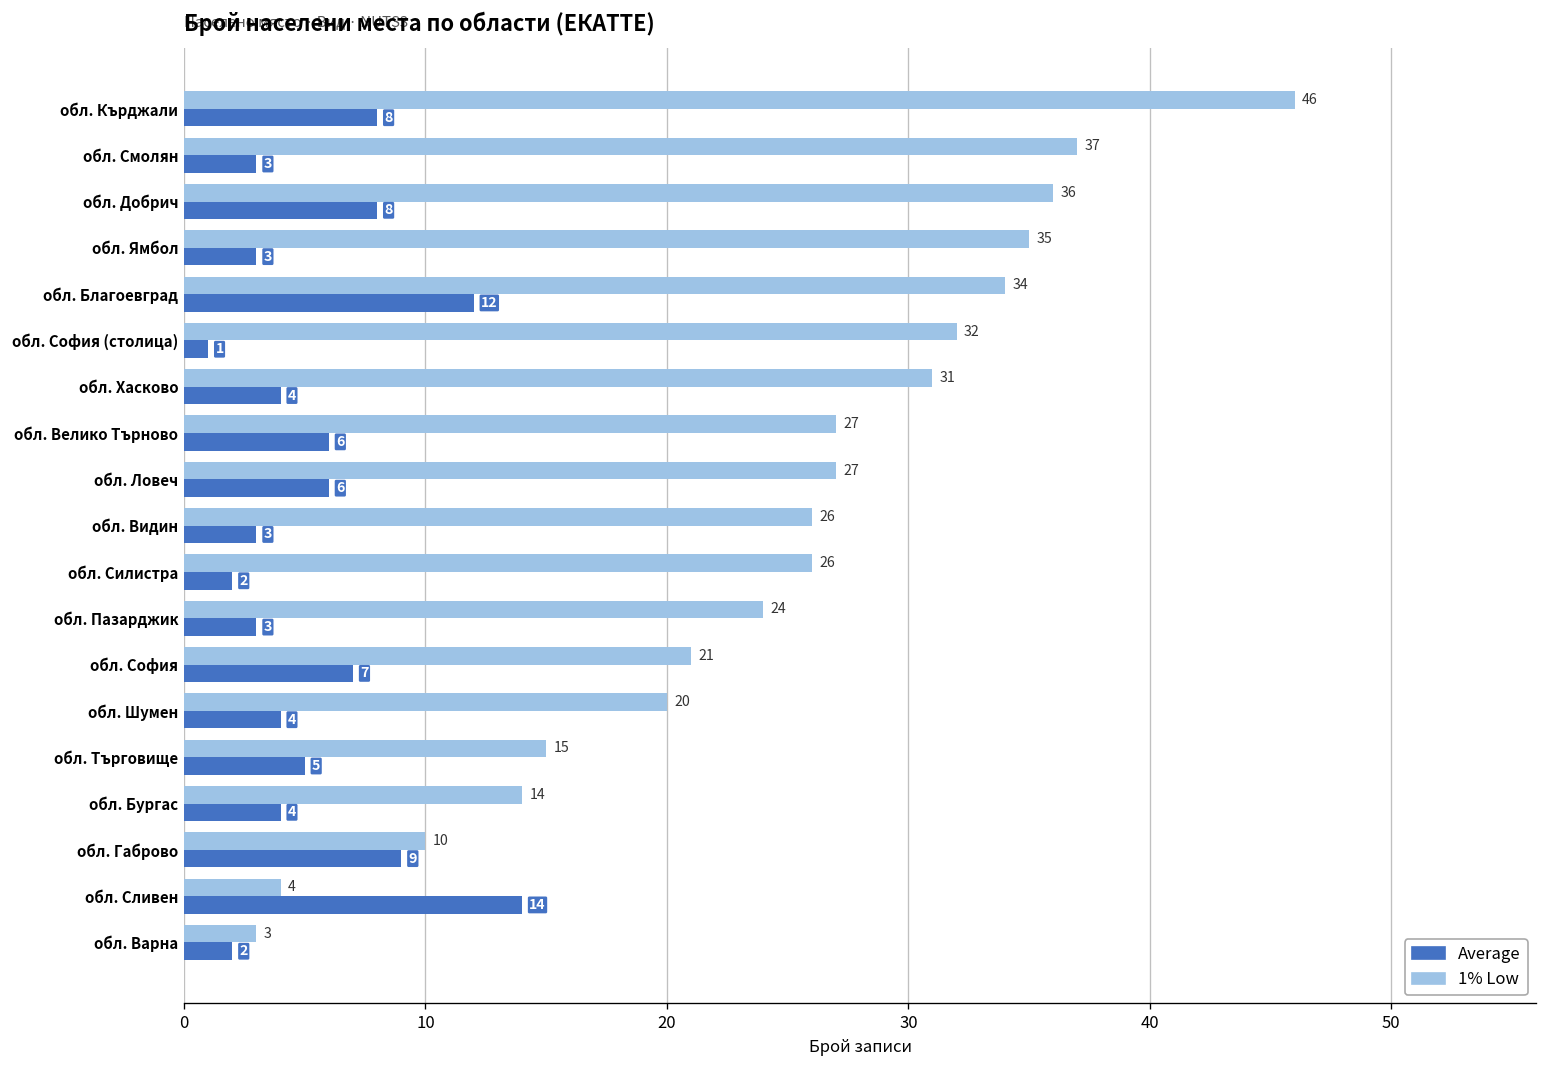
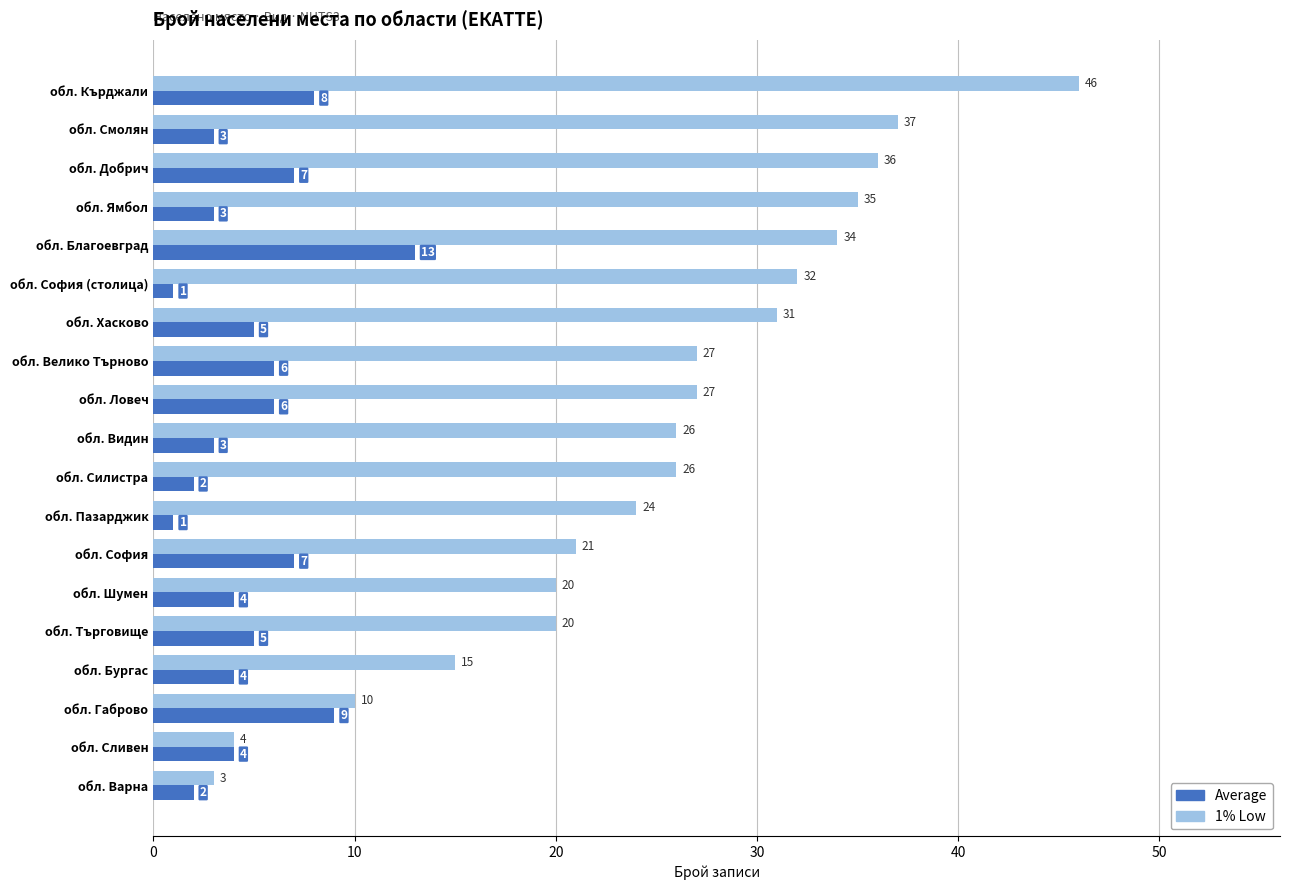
  {
    "1% Low": {
      "обл. Кърджали": 46,
      "обл. Смолян": 37,
      "обл. Добрич": 36,
      "обл. Ямбол": 35,
      "обл. Благоевград": 34,
      "обл. София (столица)": 32,
      "обл. Хасково": 31,
      "обл. Велико Търново": 27,
      "обл. Ловеч": 27,
      "обл. Видин": 26,
      "обл. Силистра": 26,
      "обл. Пазарджик": 24,
      "обл. София": 21,
      "обл. Шумен": 20,
-     "обл. Търговище": 15,
-     "обл. Бургас": 14,
+     "обл. Търговище": 20,
+     "обл. Бургас": 15,
      "обл. Габрово": 10,
      "обл. Сливен": 4,
      "обл. Варна": 3
    },
    "Average": {
-     "обл. Добрич": 8,
-     "обл. Благоевград": 12,
-     "обл. Хасково": 4,
-     "обл. Пазарджик": 3,
-     "обл. Сливен": 14
+     "обл. Добрич": 7,
+     "обл. Благоевград": 13,
+     "обл. Хасково": 5,
+     "обл. Пазарджик": 1,
+     "обл. Сливен": 4
    }
  }
